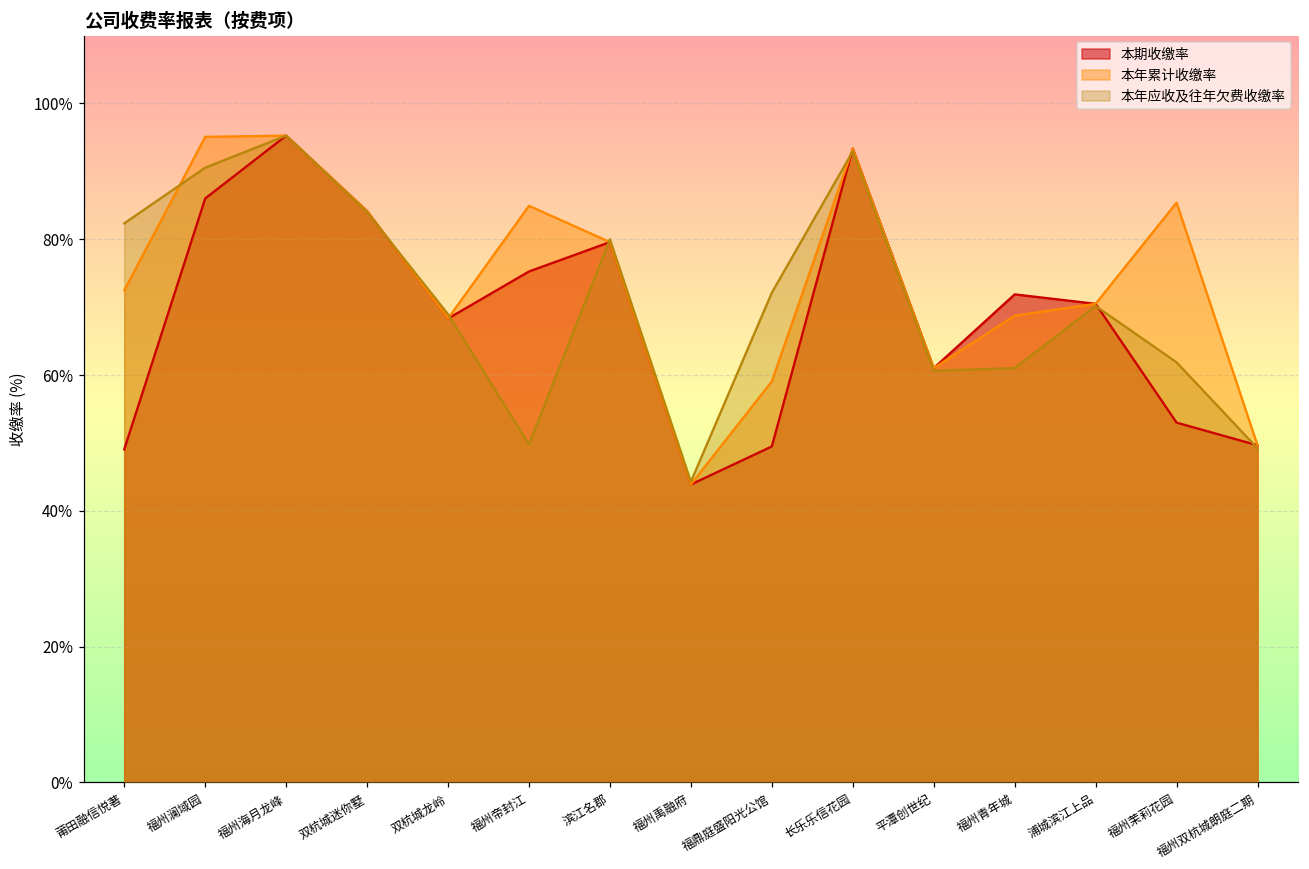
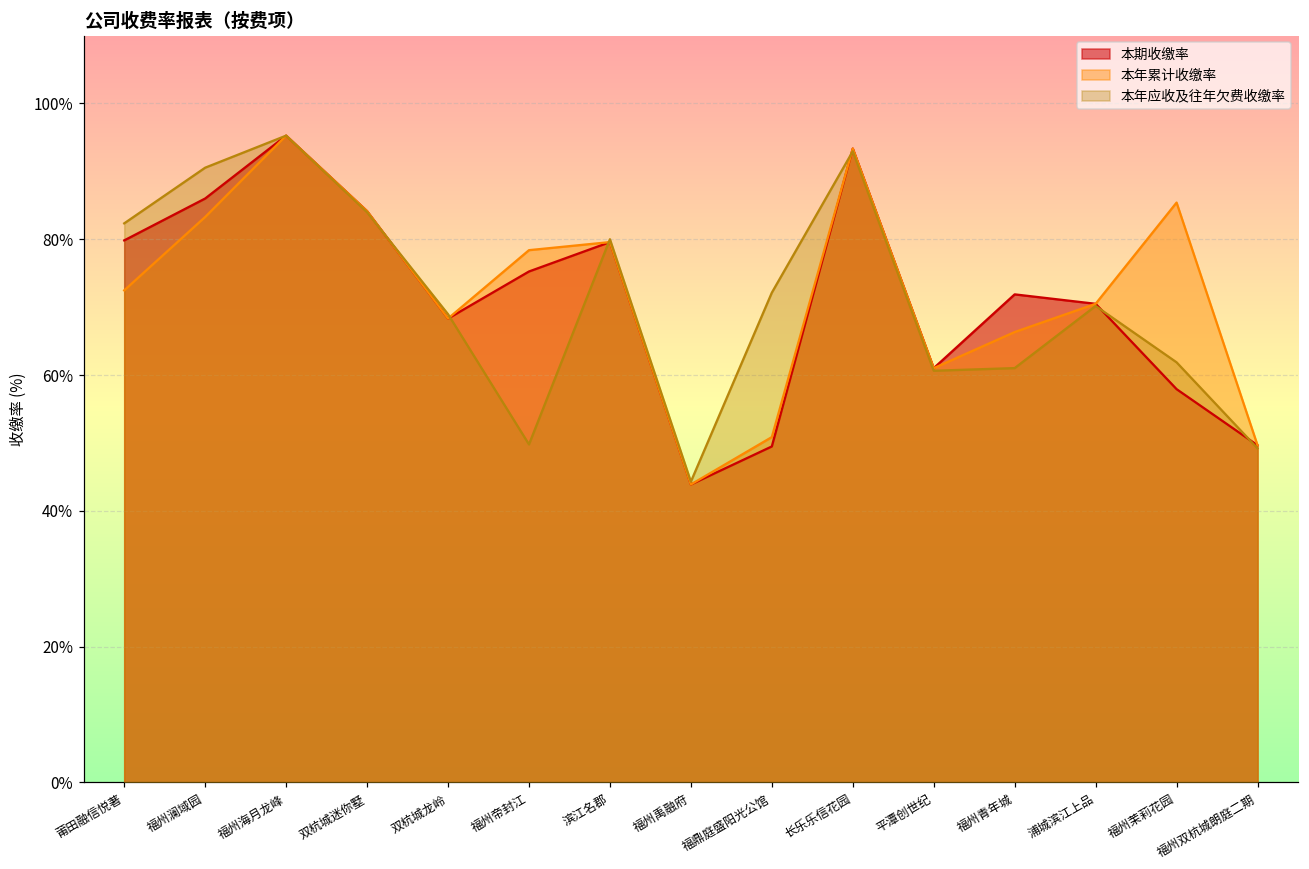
  {
    "本期收缴率": {
-     "莆田融信悦著": "49%",
+     "莆田融信悦著": "80%",
      "福州澜域园": "86%",
      "福州帝封江": "75%",
      "福鼎庭盛阳光公馆": "49%",
      "福州青年城": "72%",
-     "福州茉莉花园": "53%"
+     "福州茉莉花园": "58%"
    },
    "本年累计收缴率": {
      "莆田融信悦著": "72%",
-     "福州澜域园": "95%",
-     "福州帝封江": "85%",
-     "福鼎庭盛阳光公馆": "59%",
-     "福州青年城": "69%",
+     "福州澜域园": "83%",
+     "福州帝封江": "78%",
+     "福鼎庭盛阳光公馆": "51%",
+     "福州青年城": "66%",
      "福州茉莉花园": "85%"
    },
    "本年应收及往年欠费收缴率": {
      "莆田融信悦著": "82%",
      "福州澜域园": "91%",
      "双杭城龙岭": "69%",
      "福州帝封江": "50%",
      "滨江名郡": "80%",
      "福鼎庭盛阳光公馆": "72%",
      "长乐乐信花园": "93%",
      "福州青年城": "61%",
      "福州茉莉花园": "62%",
      "福州双杭城朗庭二期": "49%"
    }
  }
